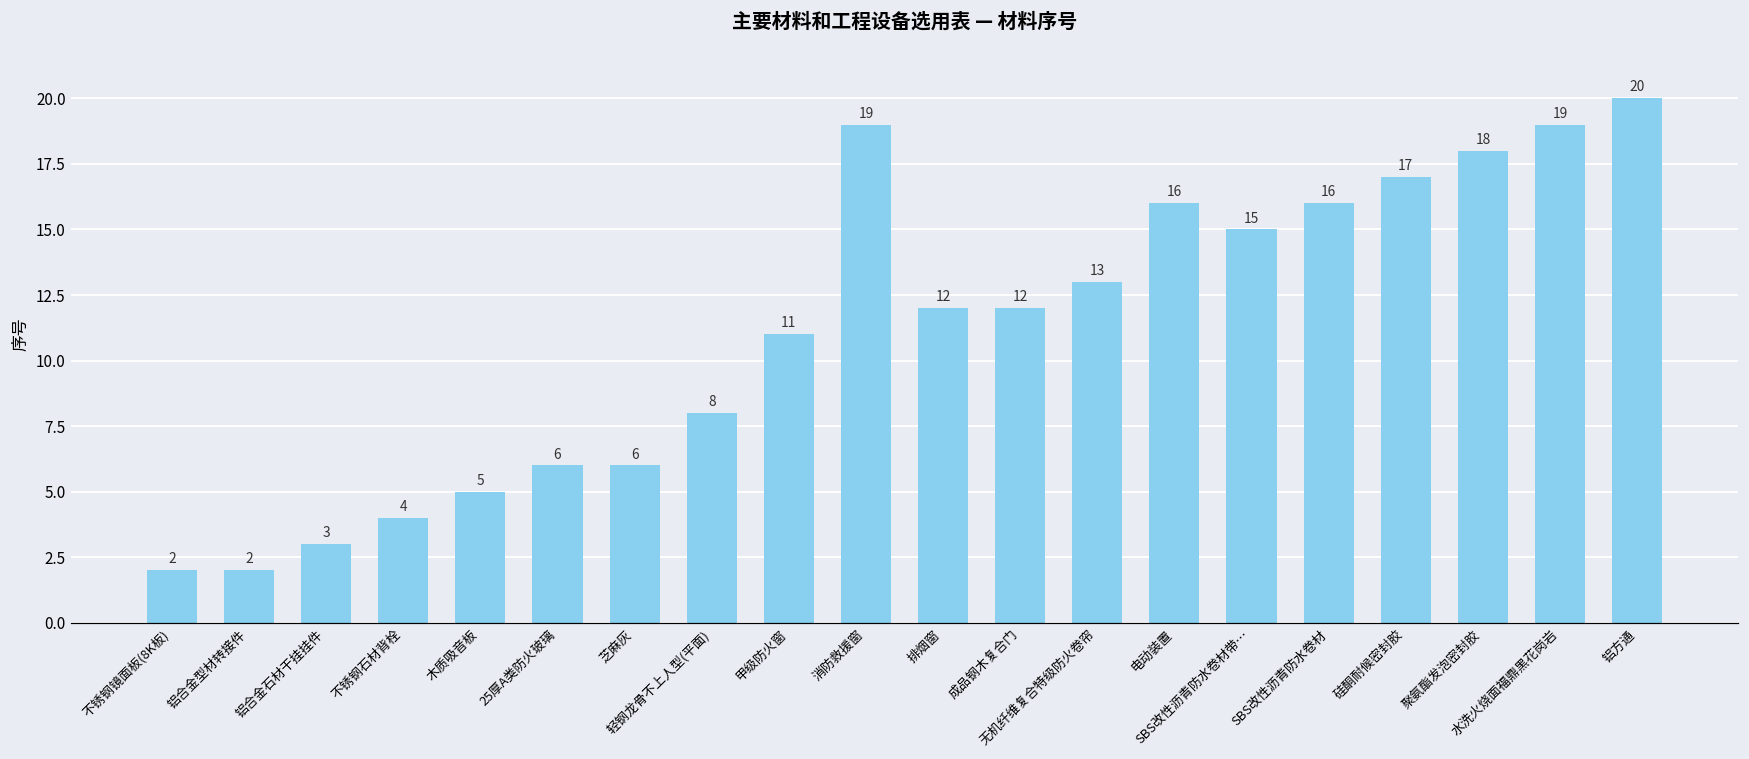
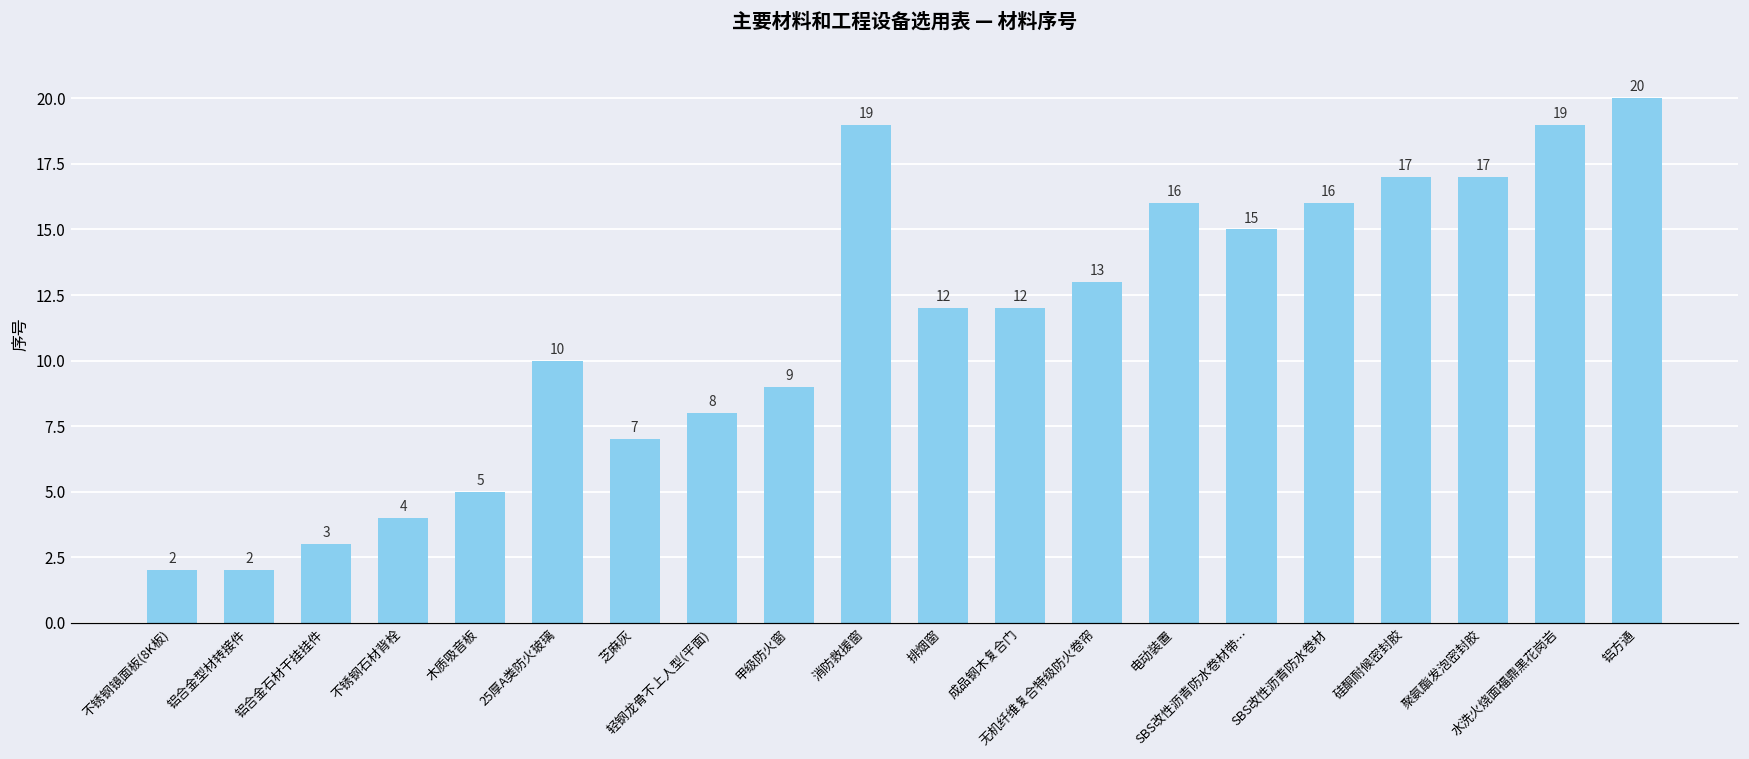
  {
    "不锈钢镜面板(8K板)": 2,
    "铝合金型材转接件": 2,
    "铝合金石材干挂挂件": 3,
    "不锈钢石材背栓": 4,
    "木质吸音板": 5,
-   "25厚A类防火玻璃": 6,
-   "芝麻灰": 6,
+   "25厚A类防火玻璃": 10,
+   "芝麻灰": 7,
    "轻钢龙骨不上人型(平面)": 8,
-   "甲级防火窗": 11,
+   "甲级防火窗": 9,
    "消防救援窗": 19,
    "排烟窗": 12,
    "成品钢木复合门": 12,
    "无机纤维复合特级防火卷帘": 13,
    "电动装置": 16,
    "SBS改性沥青防水卷材带…": 15,
    "SBS改性沥青防水卷材": 16,
    "硅酮耐候密封胶": 17,
-   "聚氨酯发泡密封胶": 18,
+   "聚氨酯发泡密封胶": 17,
    "水洗火烧面福鼎黑花岗岩": 19,
    "铝方通": 20
  }
